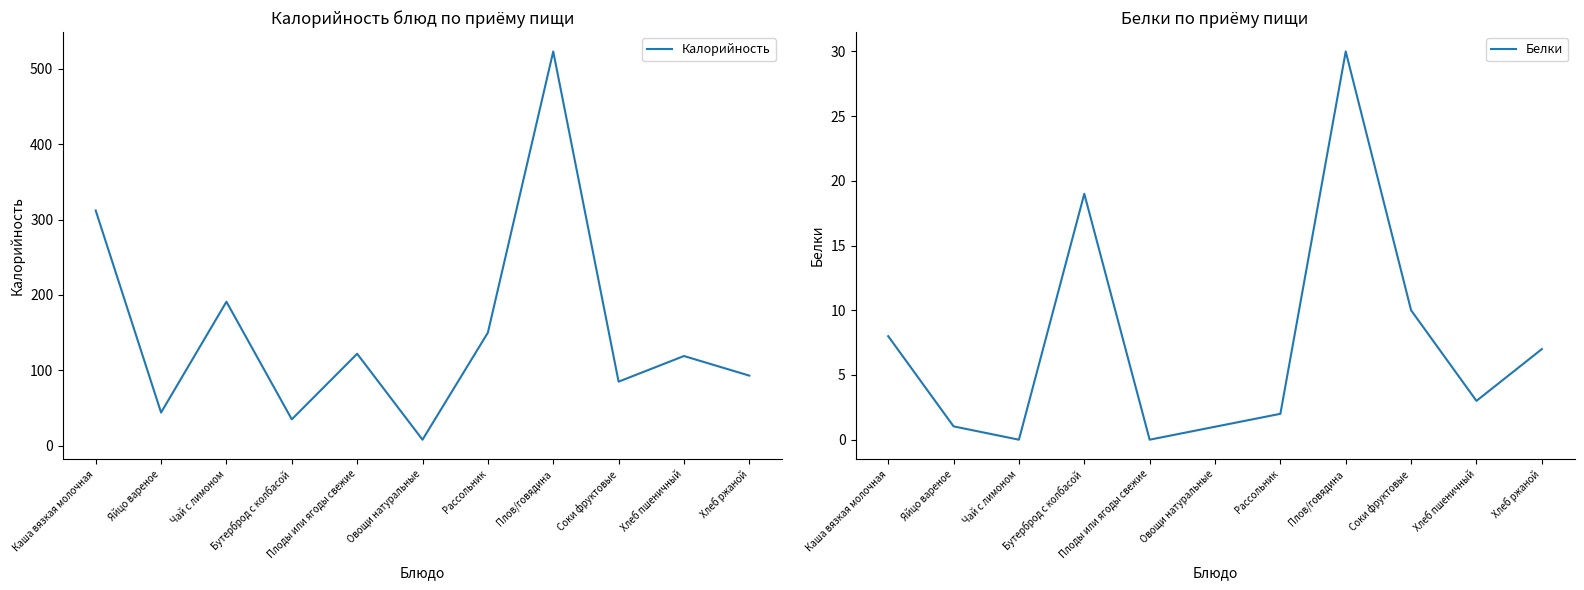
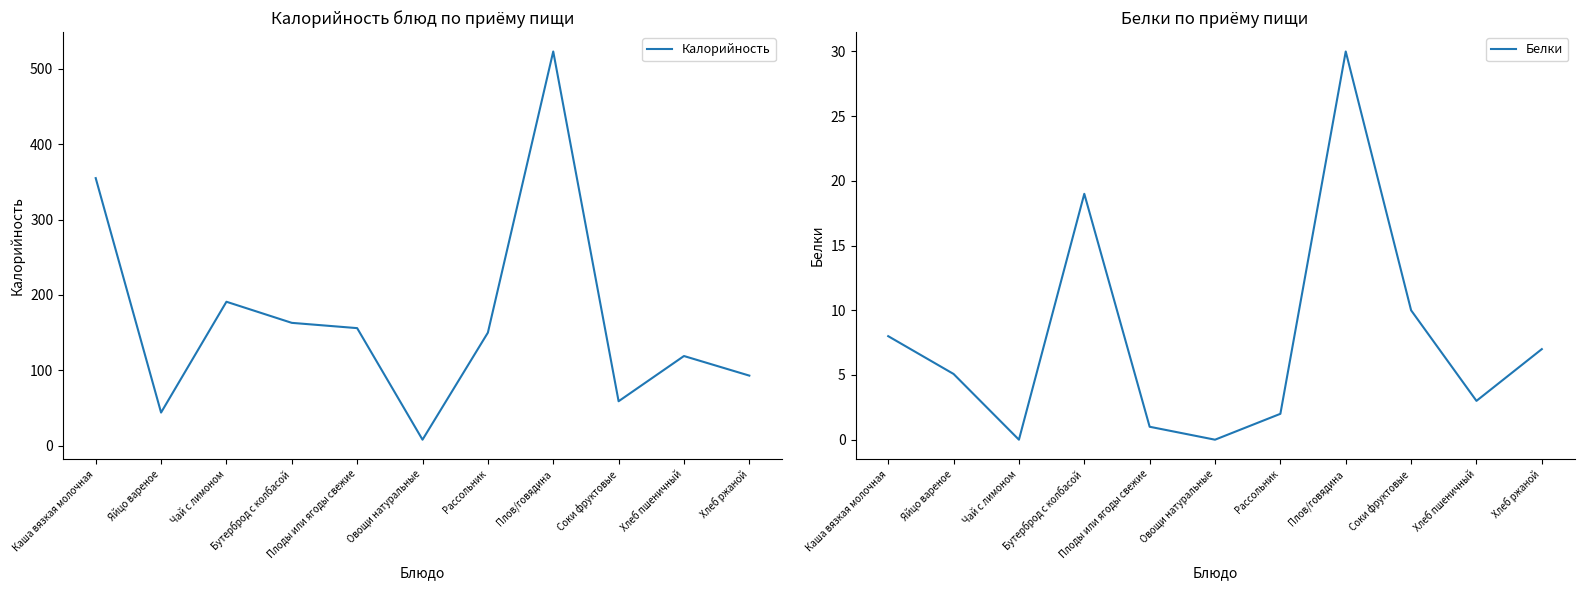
  {
    "Калорийность блюд по приёму пищи": {
-     "Каша вязкая молочная": 310,
+     "Каша вязкая молочная": 360,
      "Яйцо вареное": 40,
      "Чай с лимоном": 190,
-     "Бутерброд с колбасой": 40,
-     "Плоды или ягоды свежие": 120,
+     "Бутерброд с колбасой": 160,
+     "Плоды или ягоды свежие": 160,
      "Овощи натуральные": 10,
      "Рассольник": 150,
      "Плов/говядина": 520,
-     "Соки фруктовые": 90,
+     "Соки фруктовые": 60,
      "Хлеб пшеничный": 120,
      "Хлеб ржаной": 90
    },
    "Белки по приёму пищи": {
      "Каша вязкая молочная": 8.0,
-     "Яйцо вареное": 1.0,
+     "Яйцо вареное": 5.1,
      "Чай с лимоном": 0.0,
      "Бутерброд с колбасой": 19.0,
-     "Плоды или ягоды свежие": 0,
-     "Овощи натуральные": 1,
+     "Плоды или ягоды свежие": 1,
+     "Овощи натуральные": 0,
      "Рассольник": 2.0,
      "Плов/говядина": 30.0,
      "Соки фруктовые": 10.0,
      "Хлеб пшеничный": 3.0,
      "Хлеб ржаной": 7.0
    }
  }
